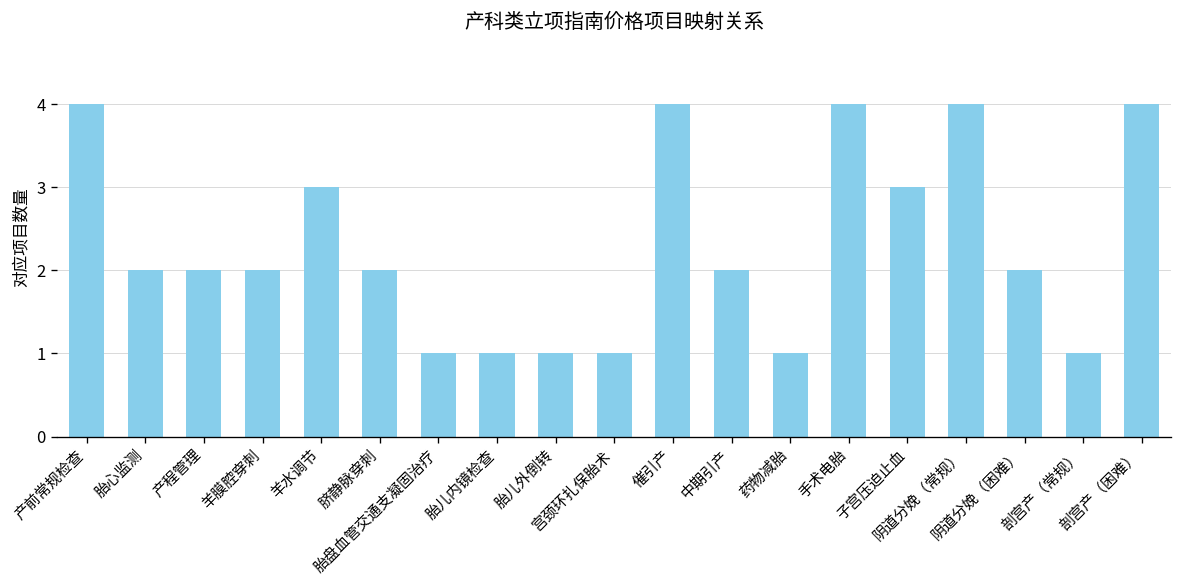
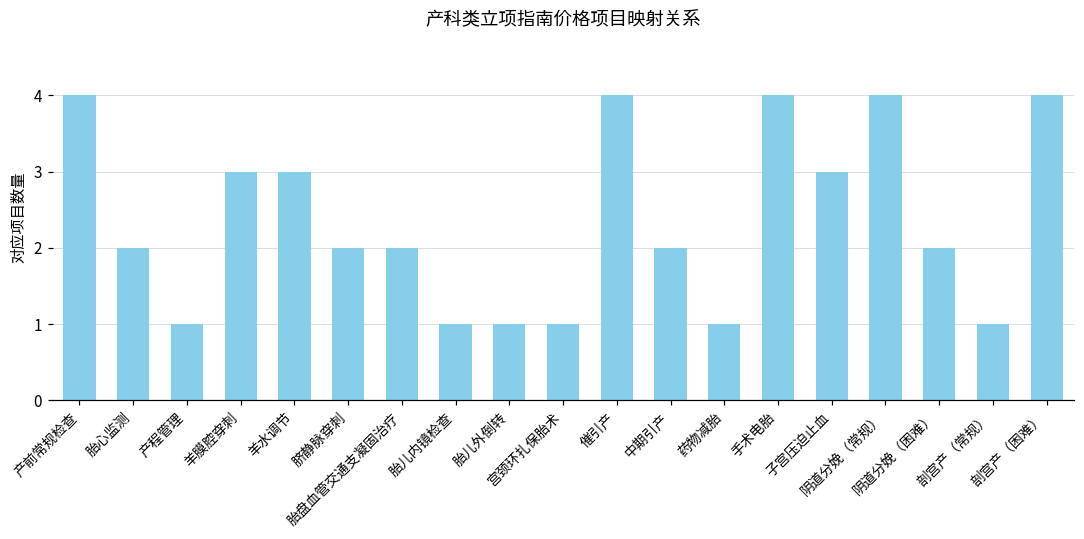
  {
    "产前常规检查": 4,
    "胎心监测": 2,
-   "产程管理": 2,
-   "羊膜腔穿刺": 2,
+   "产程管理": 1,
+   "羊膜腔穿刺": 3,
    "羊水调节": 3,
    "脐静脉穿刺": 2,
-   "胎盘血管交通支凝固治疗": 1,
+   "胎盘血管交通支凝固治疗": 2,
    "胎儿内镜检查": 1,
    "胎儿外倒转": 1,
    "宫颈环扎保胎术": 1,
    "催引产": 4,
    "中期引产": 2,
    "药物减胎": 1,
    "手术电胎": 4,
    "子宫压迫止血": 3,
    "阴道分娩（常规）": 4,
    "阴道分娩（困难）": 2,
    "剖宫产（常规）": 1,
    "剖宫产（困难）": 4
  }
